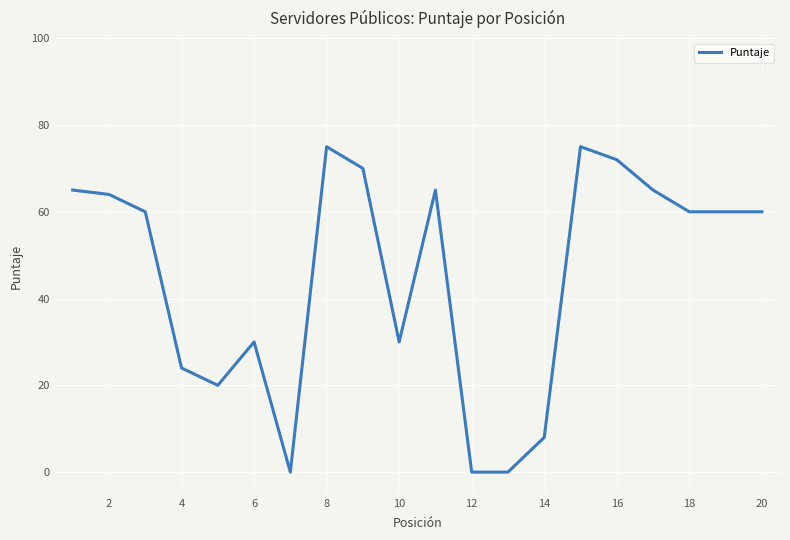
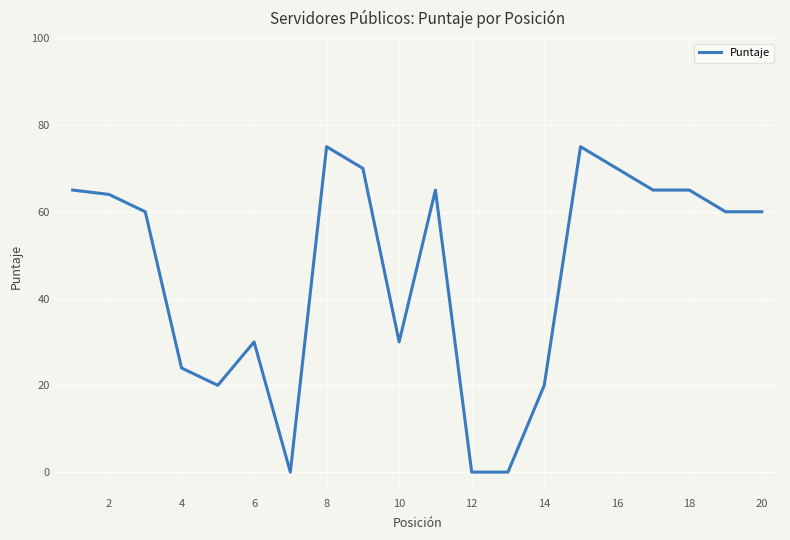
  {
    "2": 64,
    "4": 24,
    "6": 30,
    "8": 75,
    "10": 30,
    "12": 0,
-   "14": 8,
-   "16": 72,
-   "18": 60,
+   "14": 20,
+   "16": 70,
+   "18": 65,
    "20": 60
  }
